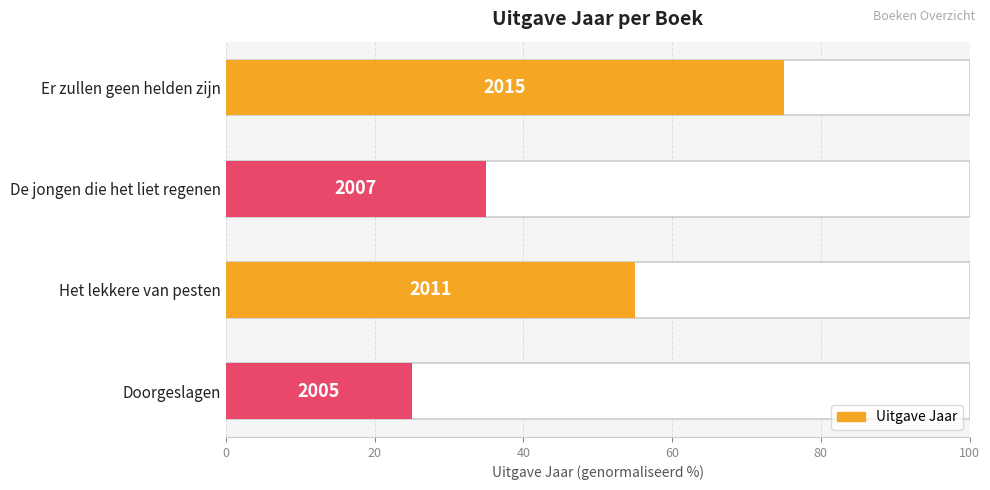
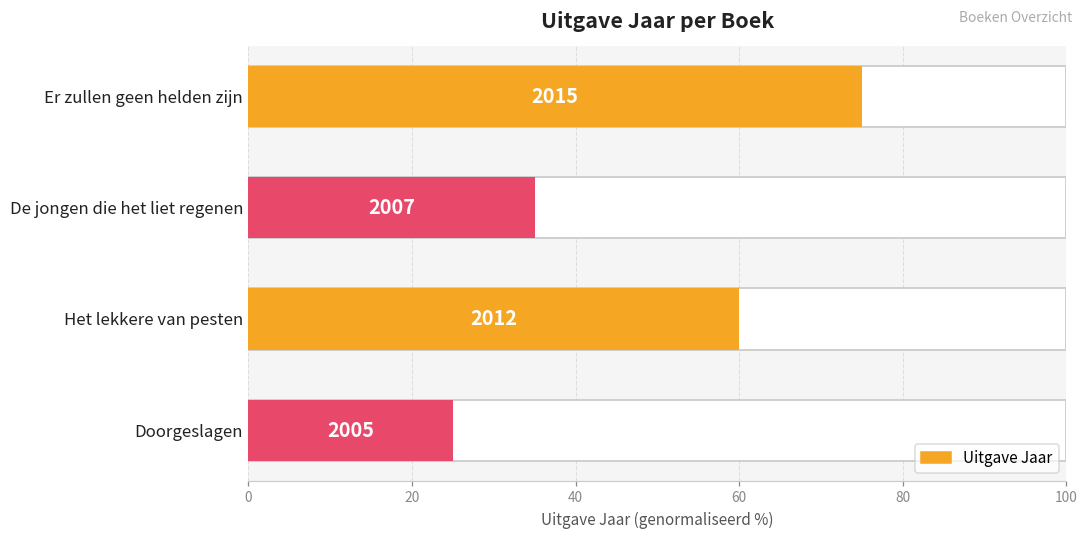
  {
    "Uitgave Jaar": {
-     "Het lekkere van pesten": 2011
+     "Het lekkere van pesten": 2012
    }
  }
